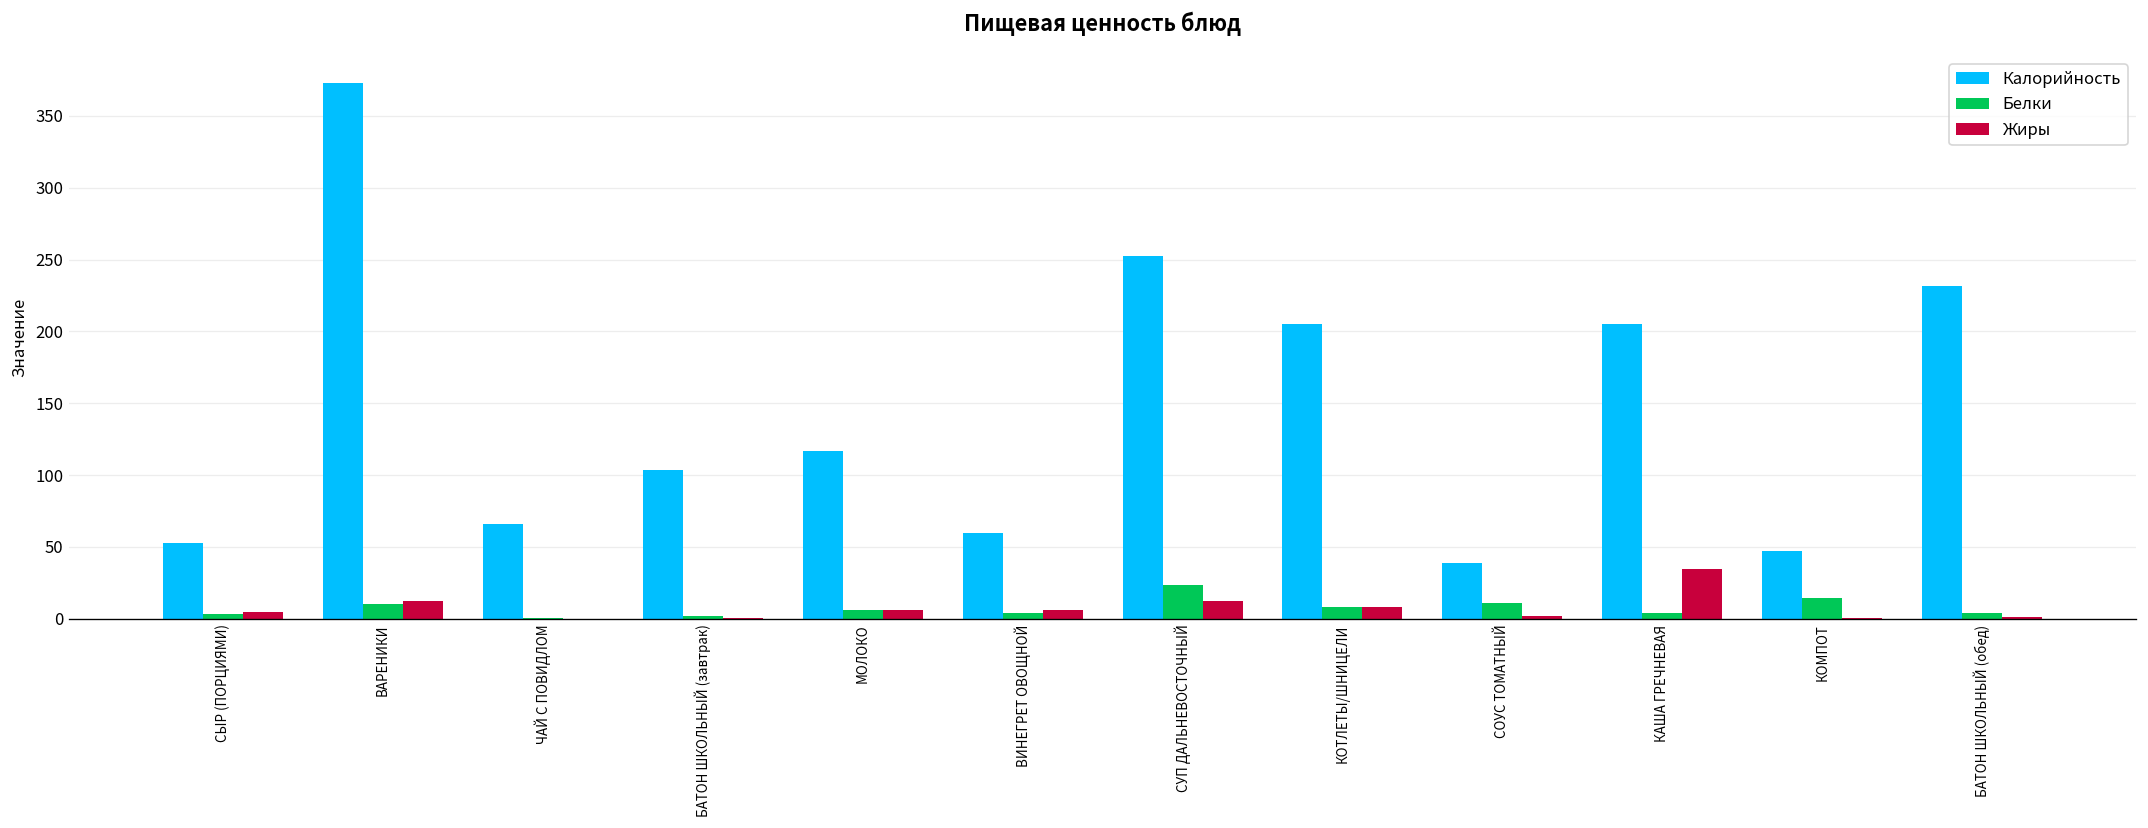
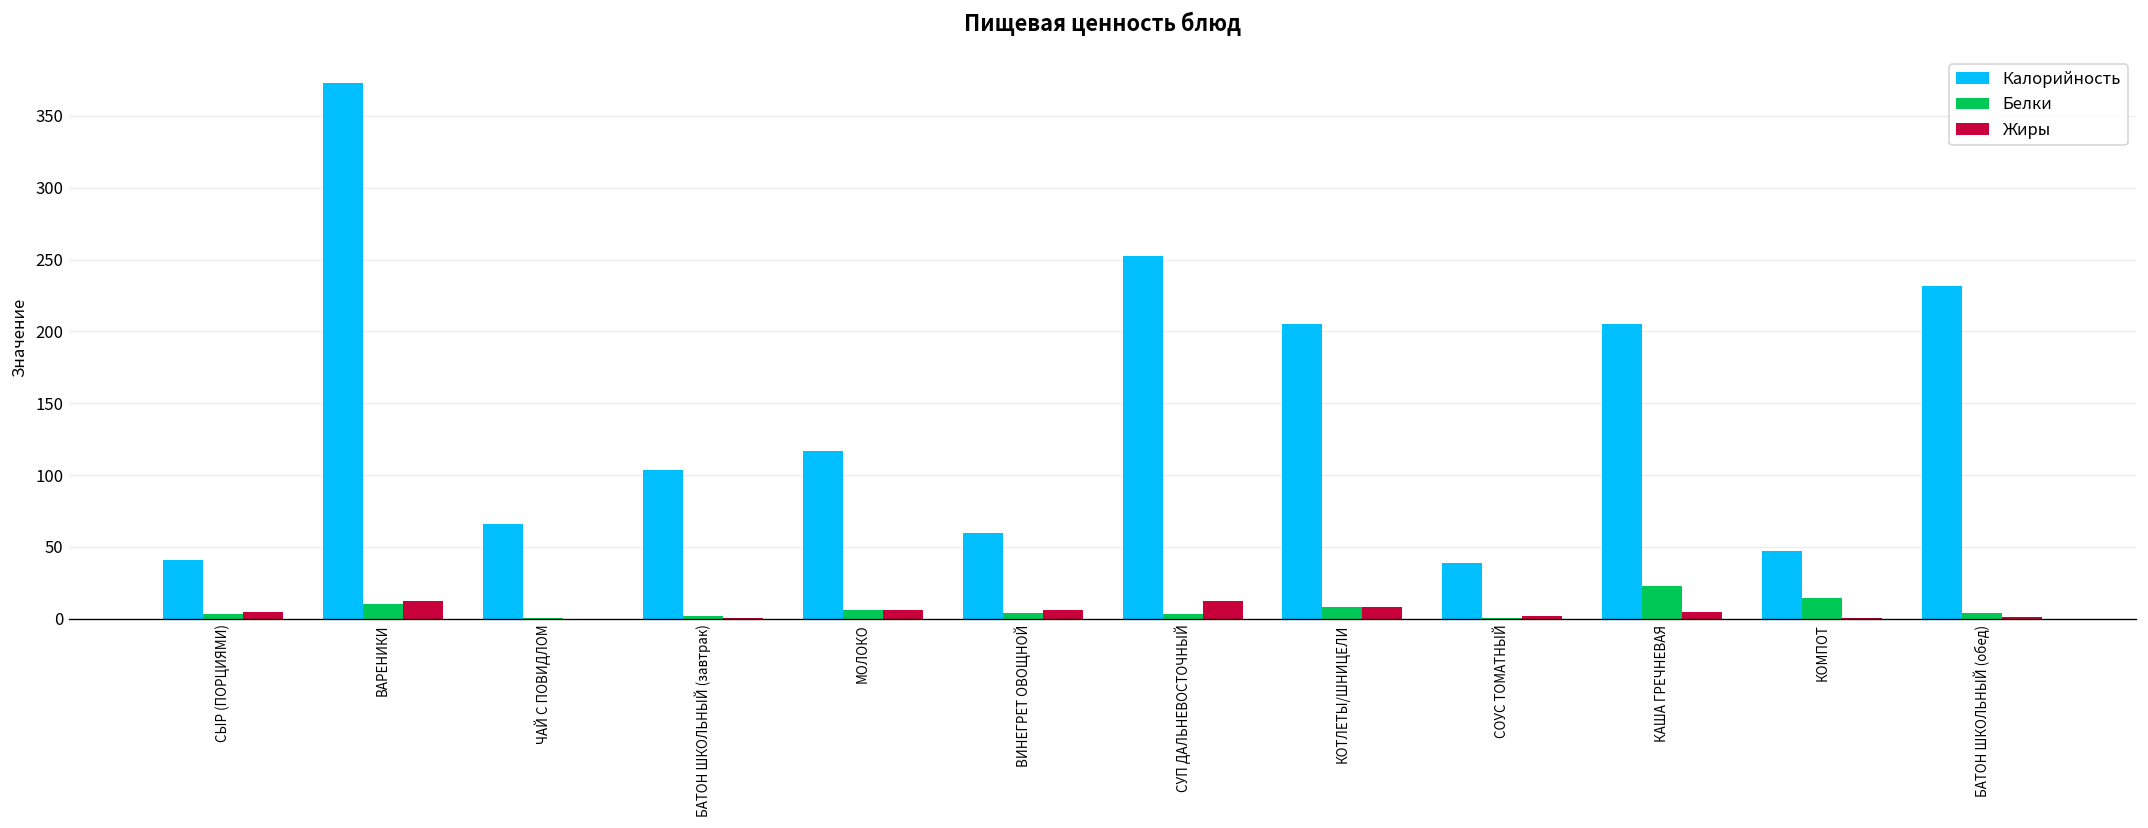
  {
    "Калорийность": {
-     "СЫР (ПОРЦИЯМИ)": 53,
+     "СЫР (ПОРЦИЯМИ)": 41,
      "ВАРЕНИКИ": 373,
      "ЧАЙ С ПОВИДЛОМ": 66,
      "БАТОН ШКОЛЬНЫЙ (завтрак)": 103,
      "МОЛОКО": 116,
      "ВИНЕГРЕТ ОВОЩНОЙ": 60,
      "СУП ДАЛЬНЕВОСТОЧНЫЙ": 252,
      "КОТЛЕТЫ/ШНИЦЕЛИ": 205,
      "СОУС ТОМАТНЫЙ": 38,
      "КАША ГРЕЧНЕВАЯ": 205,
      "КОМПОТ": 47,
      "БАТОН ШКОЛЬНЫЙ (обед)": 232
    },
    "Белки": {
      "СЫР (ПОРЦИЯМИ)": 3,
      "ВАРЕНИКИ": 10,
      "МОЛОКО": 6,
      "ВИНЕГРЕТ ОВОЩНОЙ": 4,
-     "СУП ДАЛЬНЕВОСТОЧНЫЙ": 24,
+     "СУП ДАЛЬНЕВОСТОЧНЫЙ": 3,
      "КОТЛЕТЫ/ШНИЦЕЛИ": 8,
-     "СОУС ТОМАТНЫЙ": 11,
-     "КАША ГРЕЧНЕВАЯ": 4,
+     "СОУС ТОМАТНЫЙ": 0,
+     "КАША ГРЕЧНЕВАЯ": 23,
      "КОМПОТ": 15,
      "БАТОН ШКОЛЬНЫЙ (обед)": 4
    },
    "Жиры": {
      "СЫР (ПОРЦИЯМИ)": 4,
      "ВАРЕНИКИ": 12,
      "ЧАЙ С ПОВИДЛОМ": 0,
      "МОЛОКО": 6,
      "ВИНЕГРЕТ ОВОЩНОЙ": 6,
      "СУП ДАЛЬНЕВОСТОЧНЫЙ": 13,
      "КОТЛЕТЫ/ШНИЦЕЛИ": 8,
-     "КАША ГРЕЧНЕВАЯ": 34
+     "КАША ГРЕЧНЕВАЯ": 5
    }
  }
